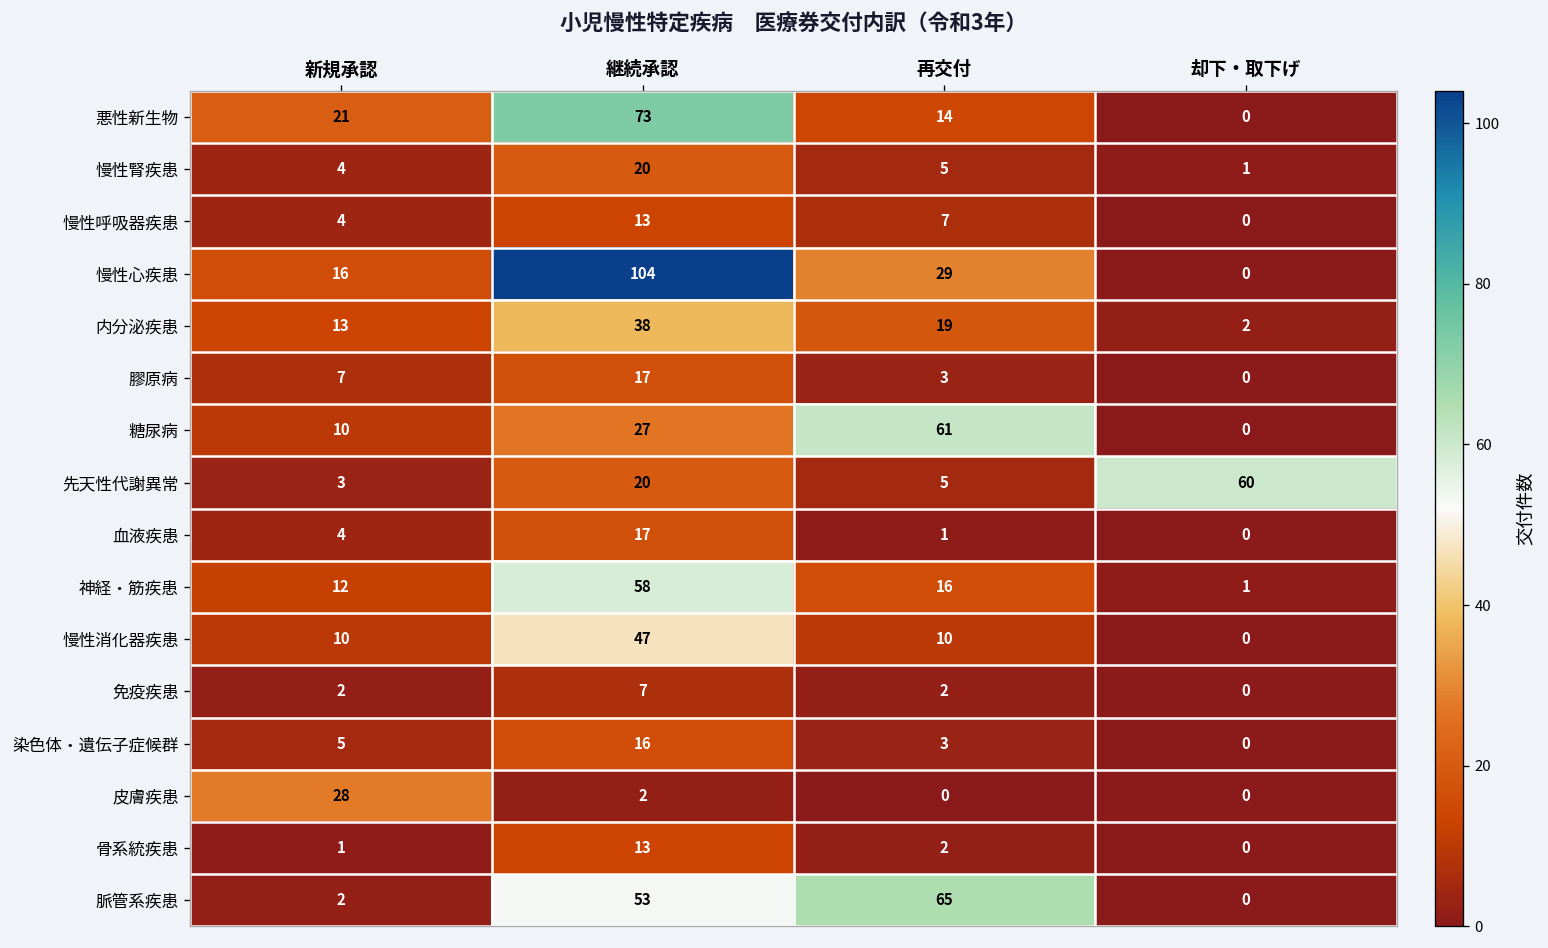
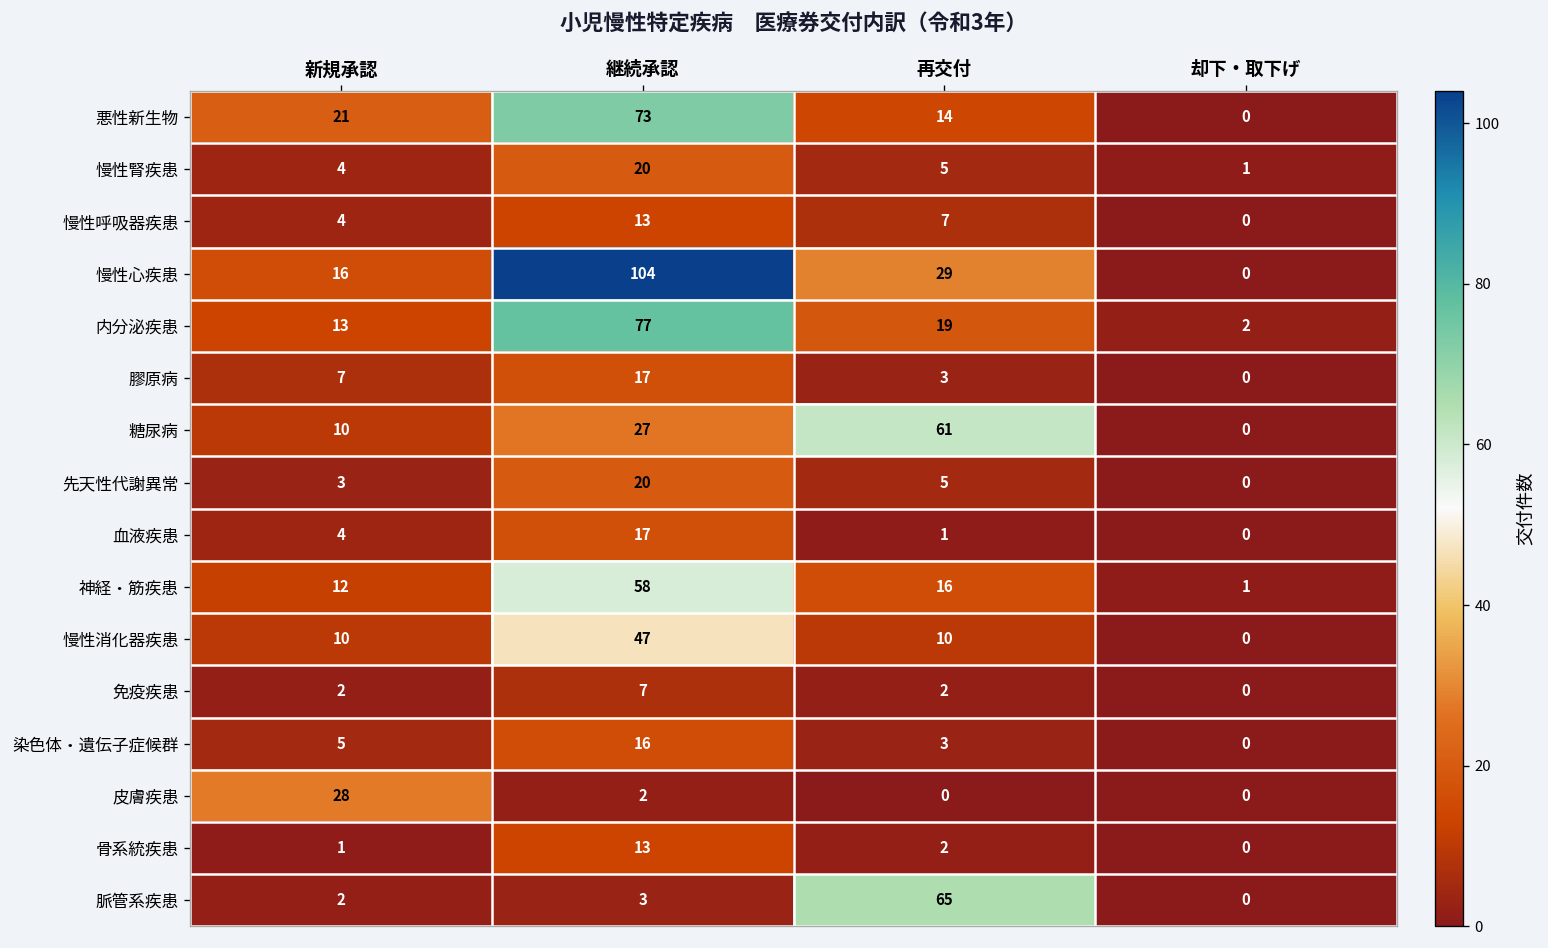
  {
    "悪性新生物": {
      "新規承認": 21,
      "継続承認": 73,
      "再交付": 14,
      "却下・取下げ": 0
    },
    "慢性腎疾患": {
      "新規承認": 4,
      "継続承認": 20,
      "再交付": 5,
      "却下・取下げ": 1
    },
    "慢性呼吸器疾患": {
      "新規承認": 4,
      "継続承認": 13,
      "再交付": 7,
      "却下・取下げ": 0
    },
    "慢性心疾患": {
      "新規承認": 16,
      "継続承認": 104,
      "再交付": 29,
      "却下・取下げ": 0
    },
    "内分泌疾患": {
      "新規承認": 13,
-     "継続承認": 38,
+     "継続承認": 77,
      "再交付": 19,
      "却下・取下げ": 2
    },
    "膠原病": {
      "新規承認": 7,
      "継続承認": 17,
      "再交付": 3,
      "却下・取下げ": 0
    },
    "糖尿病": {
      "新規承認": 10,
      "継続承認": 27,
      "再交付": 61,
      "却下・取下げ": 0
    },
    "先天性代謝異常": {
      "新規承認": 3,
      "継続承認": 20,
      "再交付": 5,
-     "却下・取下げ": 60
+     "却下・取下げ": 0
    },
    "血液疾患": {
      "新規承認": 4,
      "継続承認": 17,
      "再交付": 1,
      "却下・取下げ": 0
    },
    "神経・筋疾患": {
      "新規承認": 12,
      "継続承認": 58,
      "再交付": 16,
      "却下・取下げ": 1
    },
    "慢性消化器疾患": {
      "新規承認": 10,
      "継続承認": 47,
      "再交付": 10,
      "却下・取下げ": 0
    },
    "免疫疾患": {
      "新規承認": 2,
      "継続承認": 7,
      "再交付": 2,
      "却下・取下げ": 0
    },
    "染色体・遺伝子症候群": {
      "新規承認": 5,
      "継続承認": 16,
      "再交付": 3,
      "却下・取下げ": 0
    },
    "皮膚疾患": {
      "新規承認": 28,
      "継続承認": 2,
      "再交付": 0,
      "却下・取下げ": 0
    },
    "骨系統疾患": {
      "新規承認": 1,
      "継続承認": 13,
      "再交付": 2,
      "却下・取下げ": 0
    },
    "脈管系疾患": {
      "新規承認": 2,
-     "継続承認": 53,
+     "継続承認": 3,
      "再交付": 65,
      "却下・取下げ": 0
    }
  }
